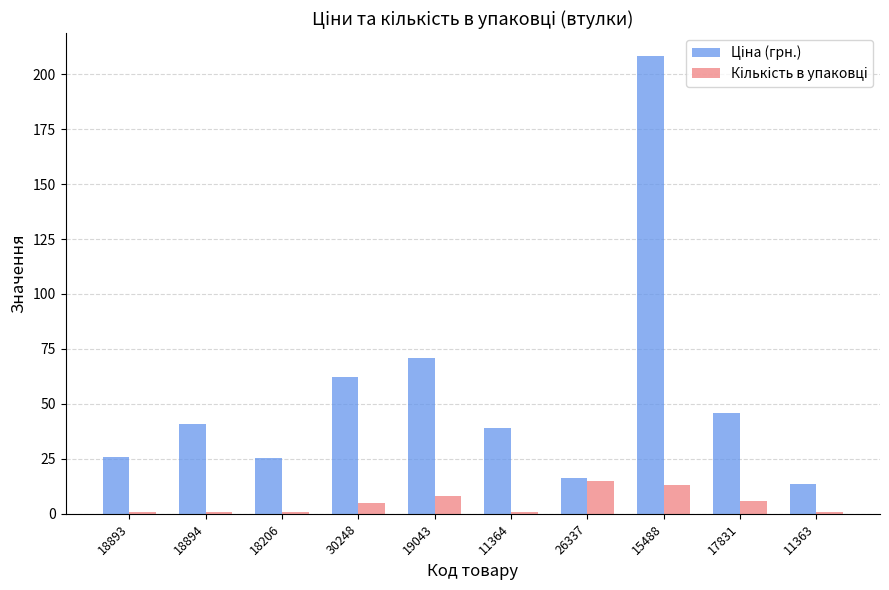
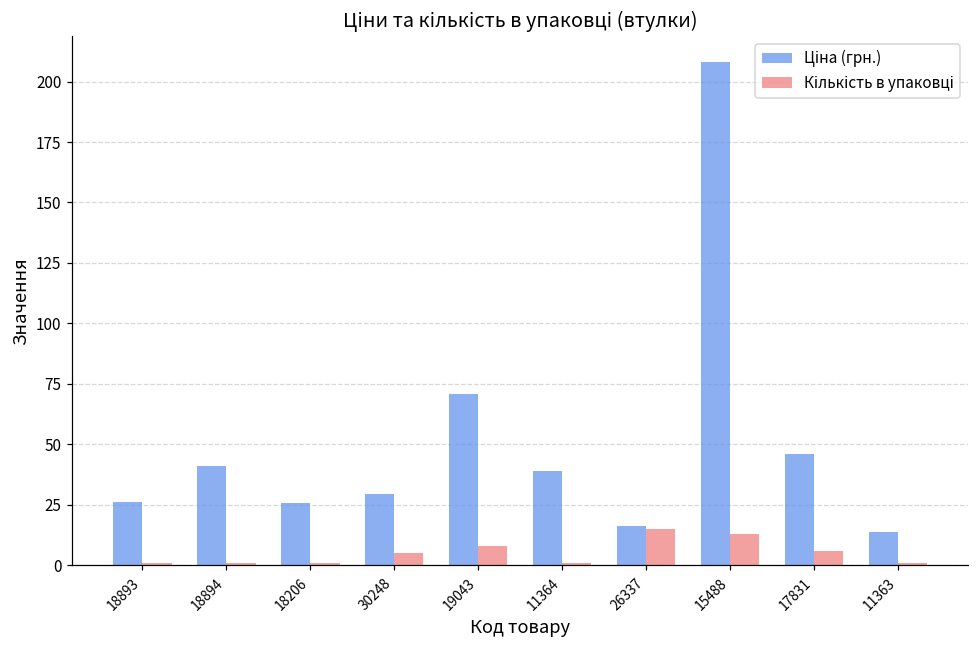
  {
    "Ціна (грн.)": {
      "18893": 26,
      "18894": 41,
      "18206": 26,
-     "30248": 62,
+     "30248": 29,
      "19043": 71,
      "11364": 39,
      "26337": 16,
      "15488": 208,
      "17831": 46,
      "11363": 14
    },
    "Кількість в упаковці": {
      "30248": 5,
      "19043": 8,
      "26337": 15,
      "15488": 13,
      "17831": 6
    }
  }
